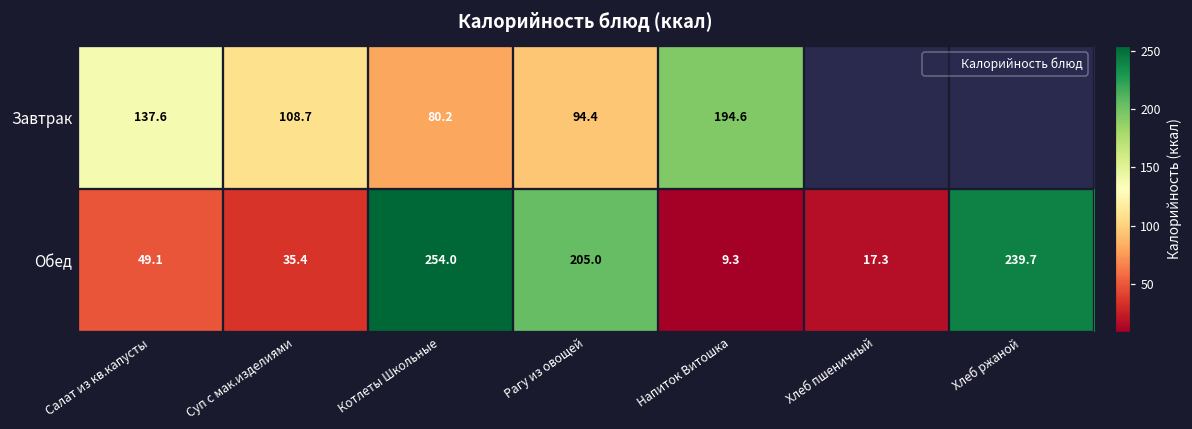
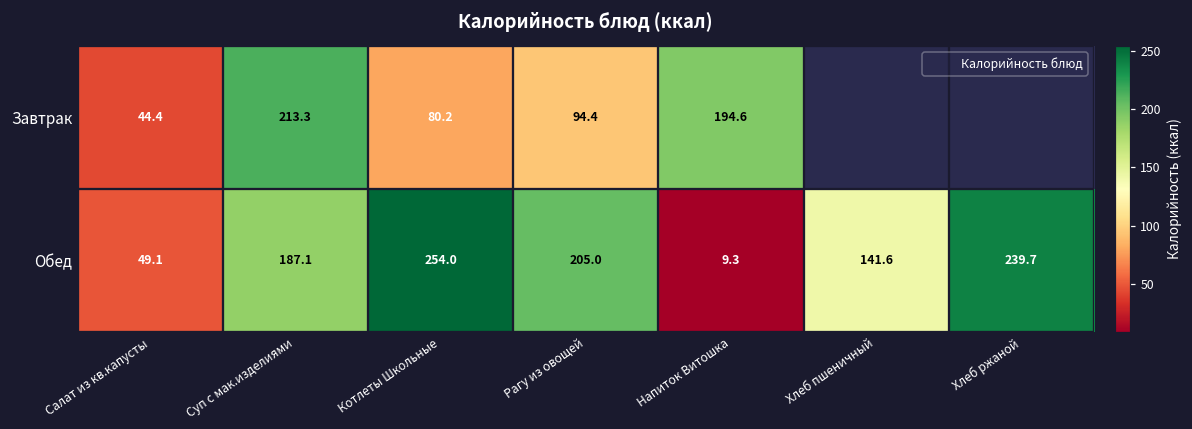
  {
    "Завтрак": {
-     "Салат из кв.капусты": 137.6,
-     "Суп с мак.изделиями": 108.7,
+     "Салат из кв.капусты": 44.4,
+     "Суп с мак.изделиями": 213.3,
      "Котлеты Школьные": 80.2,
      "Рагу из овощей": 94.4,
      "Напиток Витошка": 194.6
    },
    "Обед": {
      "Салат из кв.капусты": 49.1,
-     "Суп с мак.изделиями": 35.4,
+     "Суп с мак.изделиями": 187.1,
      "Котлеты Школьные": 254.0,
      "Рагу из овощей": 205.0,
      "Напиток Витошка": 9.3,
-     "Хлеб пшеничный": 17.3,
+     "Хлеб пшеничный": 141.6,
      "Хлеб ржаной": 239.7
    }
  }
